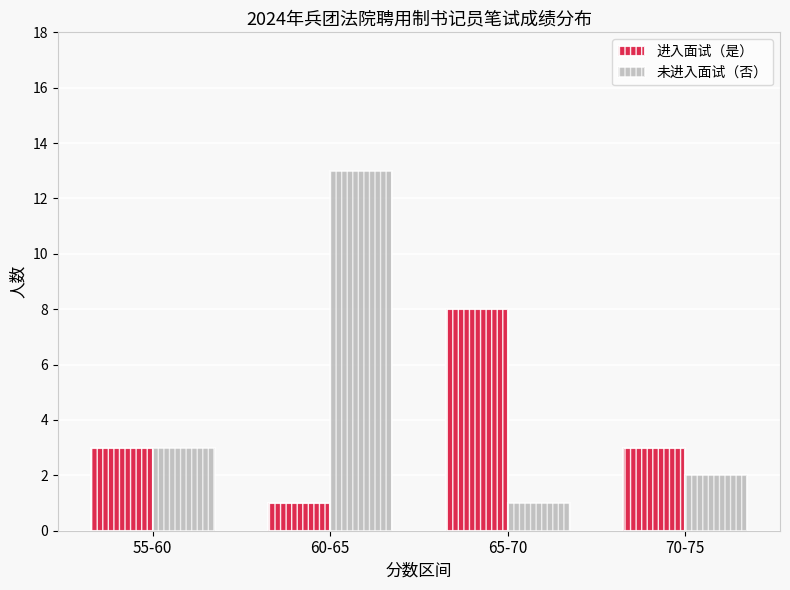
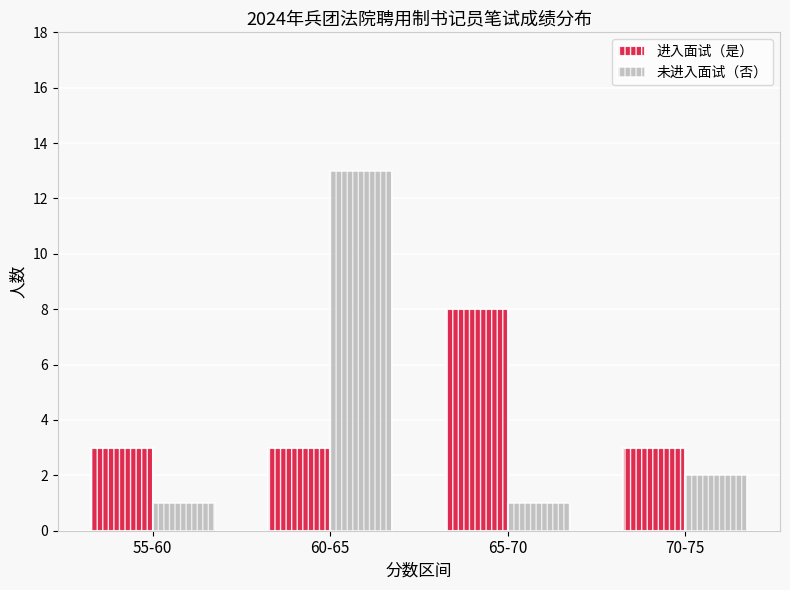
  {
    "进入面试（是）": {
      "55-60": 3,
-     "60-65": 1,
+     "60-65": 3,
      "65-70": 8,
      "70-75": 3
    },
    "未进入面试（否）": {
-     "55-60": 3,
+     "55-60": 1,
      "60-65": 13,
      "65-70": 1,
      "70-75": 2
    }
  }
